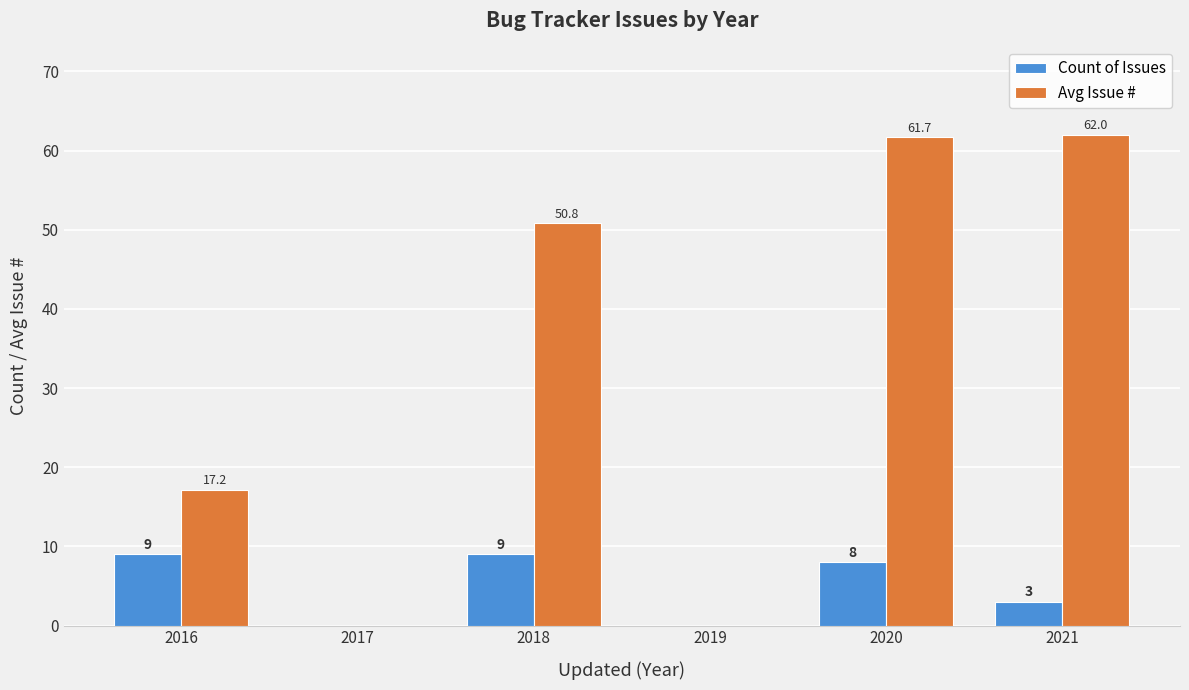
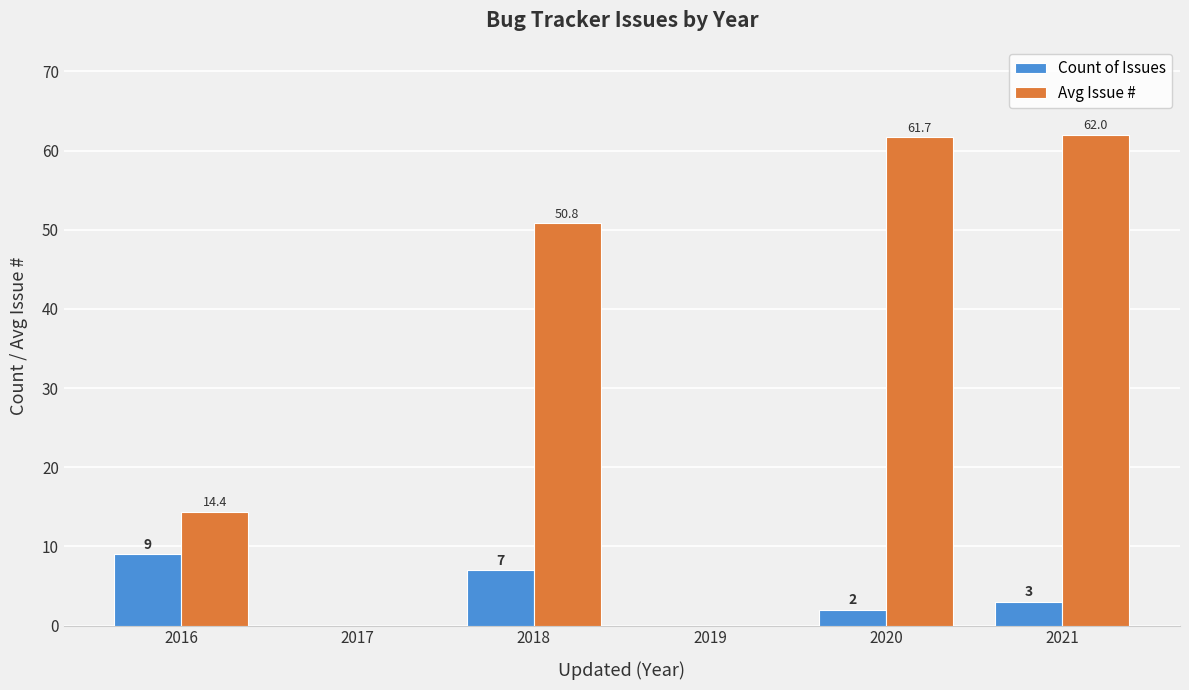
  {
    "Count of Issues": {
      "2016": 9,
-     "2018": 9,
-     "2020": 8,
+     "2018": 7,
+     "2020": 2,
      "2021": 3
    },
    "Avg Issue #": {
-     "2016": 17.2,
+     "2016": 14.4,
      "2018": 50.8,
      "2020": 61.7,
      "2021": 62.0
    }
  }
